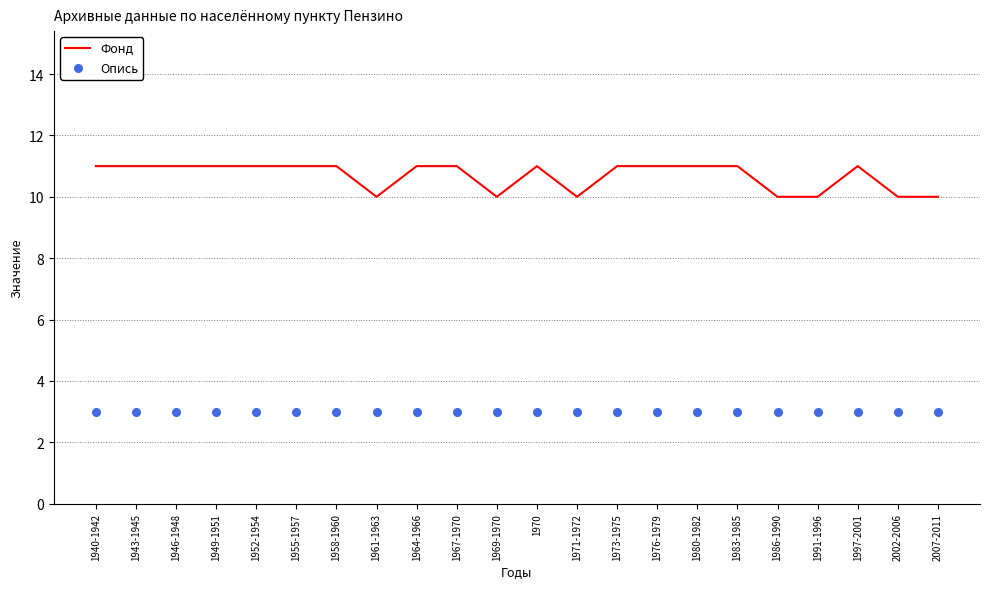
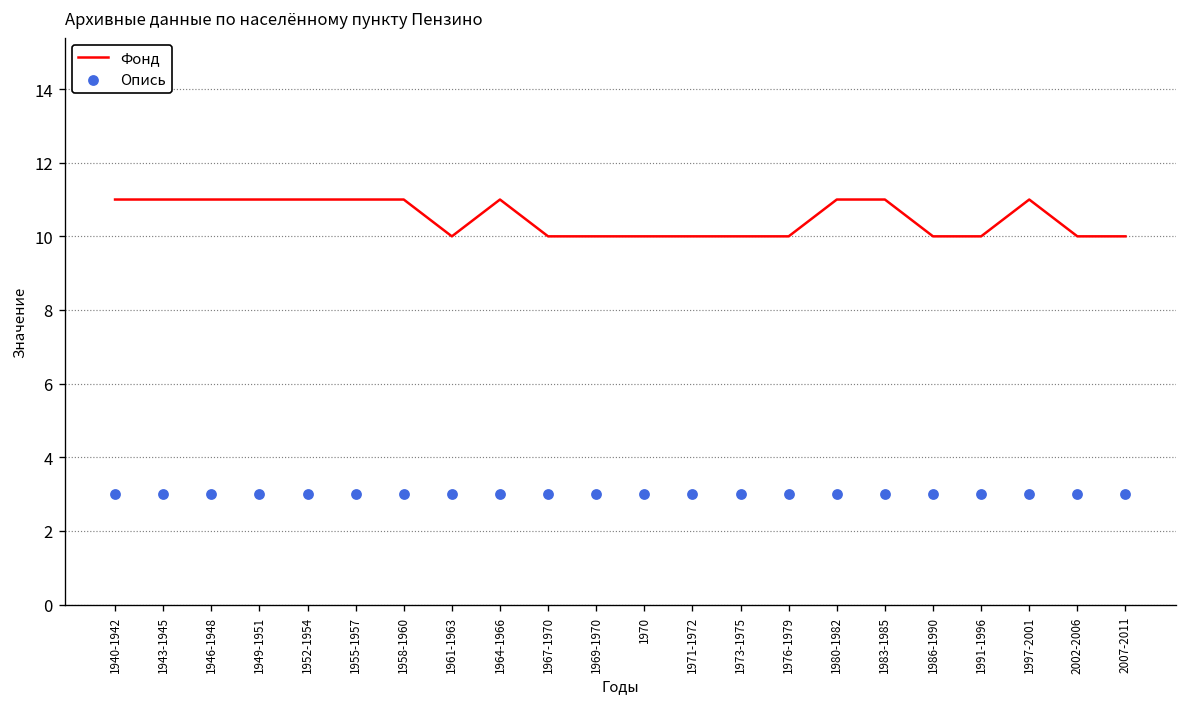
  {
    "Фонд": {
      "1940-1942": 11,
      "1943-1945": 11,
      "1946-1948": 11,
      "1949-1951": 11,
      "1952-1954": 11,
      "1955-1957": 11,
      "1958-1960": 11,
      "1961-1963": 10,
      "1964-1966": 11,
-     "1967-1970": 11,
+     "1967-1970": 10,
      "1969-1970": 10,
-     "1970": 11,
+     "1970": 10,
      "1971-1972": 10,
-     "1973-1975": 11,
-     "1976-1979": 11,
+     "1973-1975": 10,
+     "1976-1979": 10,
      "1980-1982": 11,
      "1983-1985": 11,
      "1986-1990": 10,
      "1991-1996": 10,
      "1997-2001": 11,
      "2002-2006": 10,
      "2007-2011": 10
    }
  }
